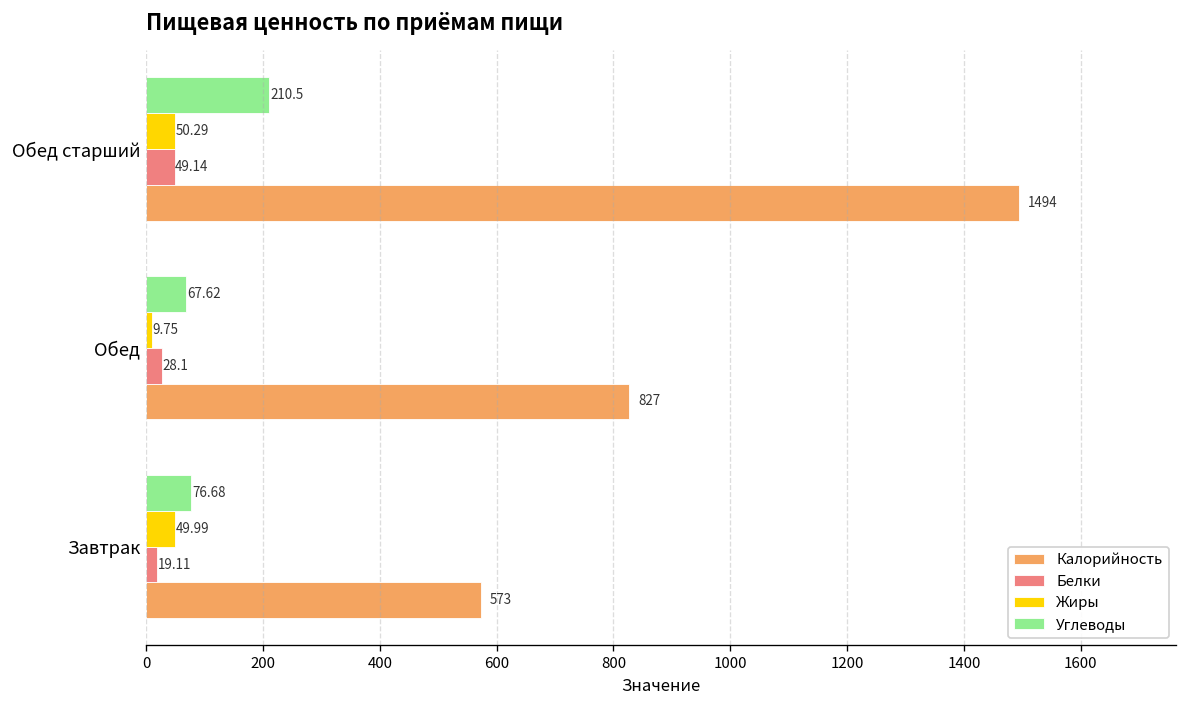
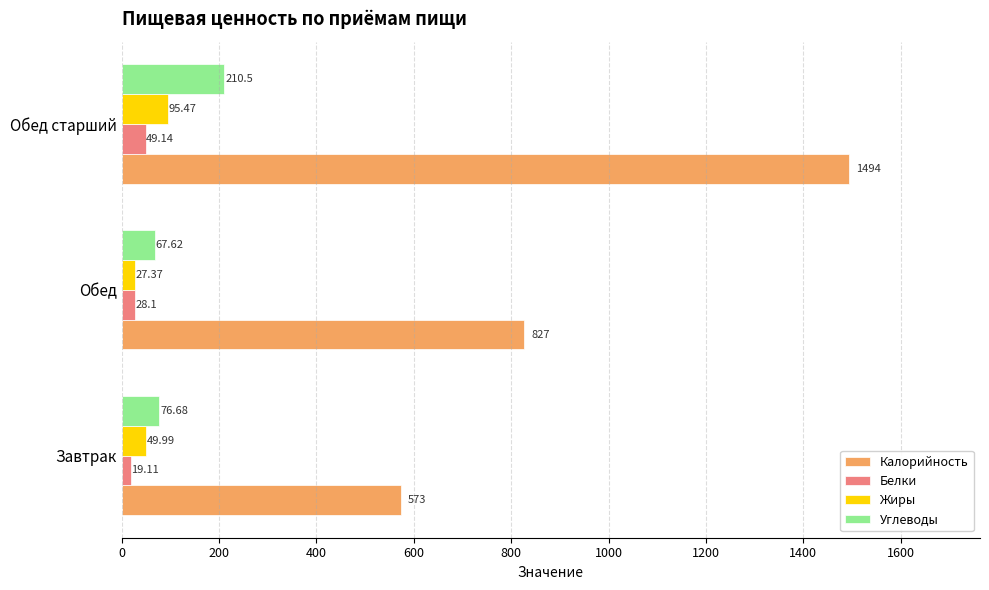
  {
    "Жиры": {
-     "Обед старший": 50.29,
-     "Обед": 9.75,
+     "Обед старший": 95.47,
+     "Обед": 27.37,
      "Завтрак": 49.99
    },
    "Углеводы": {
      "Обед старший": 210.5,
      "Обед": 67.62,
      "Завтрак": 76.68
    }
  }
